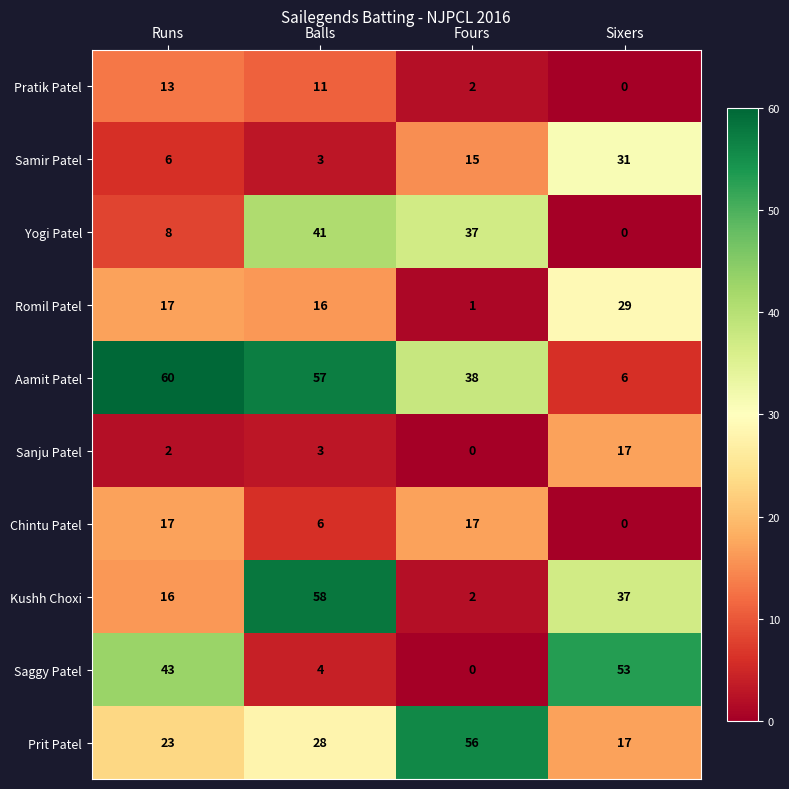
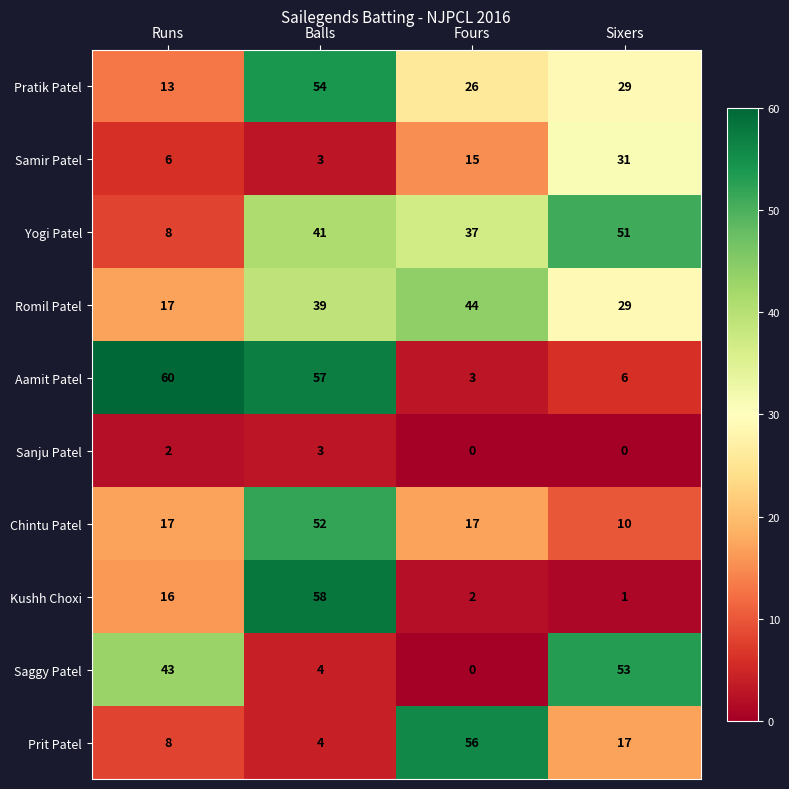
  {
    "Pratik Patel": {
      "Runs": 13,
-     "Balls": 11,
-     "Fours": 2,
-     "Sixers": 0
+     "Balls": 54,
+     "Fours": 26,
+     "Sixers": 29
    },
    "Samir Patel": {
      "Runs": 6,
      "Balls": 3,
      "Fours": 15,
      "Sixers": 31
    },
    "Yogi Patel": {
      "Runs": 8,
      "Balls": 41,
      "Fours": 37,
-     "Sixers": 0
+     "Sixers": 51
    },
    "Romil Patel": {
      "Runs": 17,
-     "Balls": 16,
-     "Fours": 1,
+     "Balls": 39,
+     "Fours": 44,
      "Sixers": 29
    },
    "Aamit Patel": {
      "Runs": 60,
      "Balls": 57,
-     "Fours": 38,
+     "Fours": 3,
      "Sixers": 6
    },
    "Sanju Patel": {
      "Runs": 2,
      "Balls": 3,
      "Fours": 0,
-     "Sixers": 17
+     "Sixers": 0
    },
    "Chintu Patel": {
      "Runs": 17,
-     "Balls": 6,
+     "Balls": 52,
      "Fours": 17,
-     "Sixers": 0
+     "Sixers": 10
    },
    "Kushh Choxi": {
      "Runs": 16,
      "Balls": 58,
      "Fours": 2,
-     "Sixers": 37
+     "Sixers": 1
    },
    "Saggy Patel": {
      "Runs": 43,
      "Balls": 4,
      "Fours": 0,
      "Sixers": 53
    },
    "Prit Patel": {
-     "Runs": 23,
-     "Balls": 28,
+     "Runs": 8,
+     "Balls": 4,
      "Fours": 56,
      "Sixers": 17
    }
  }
